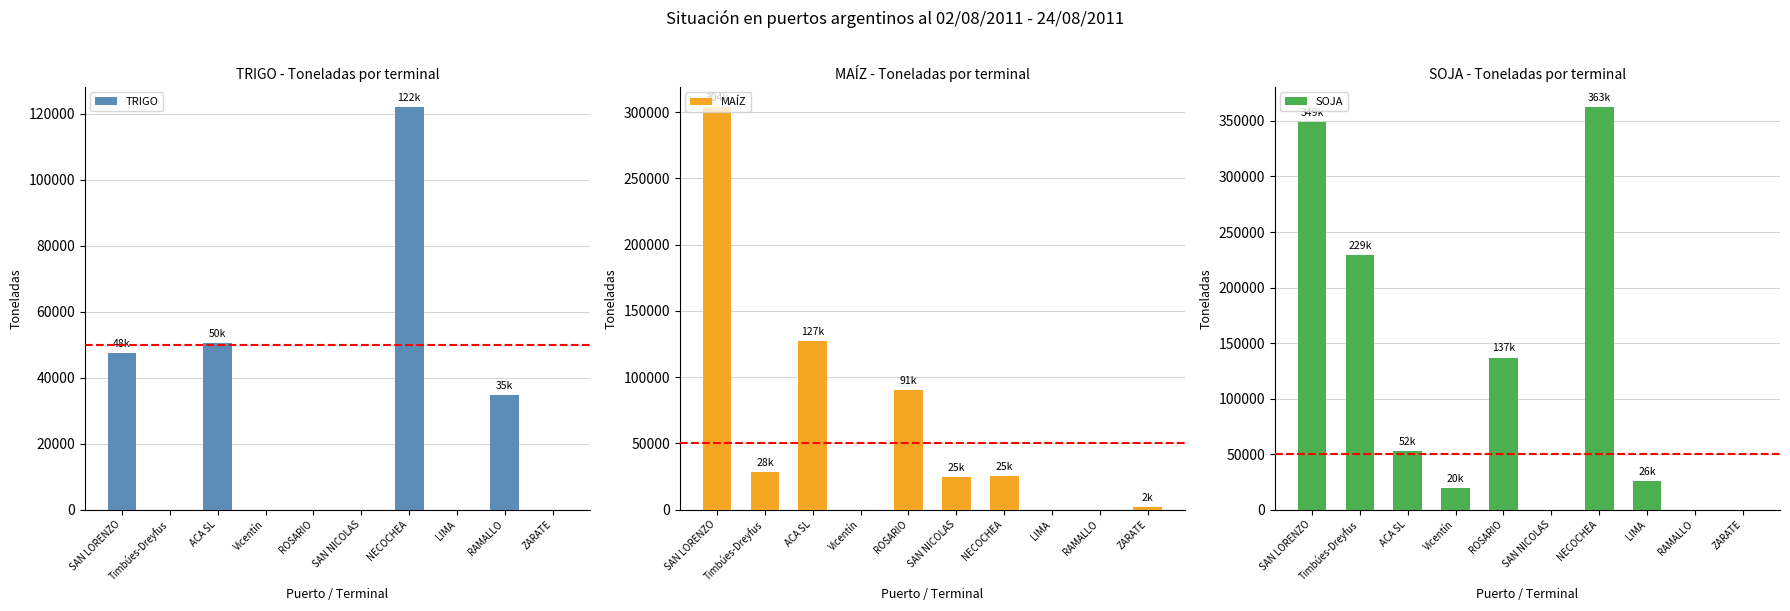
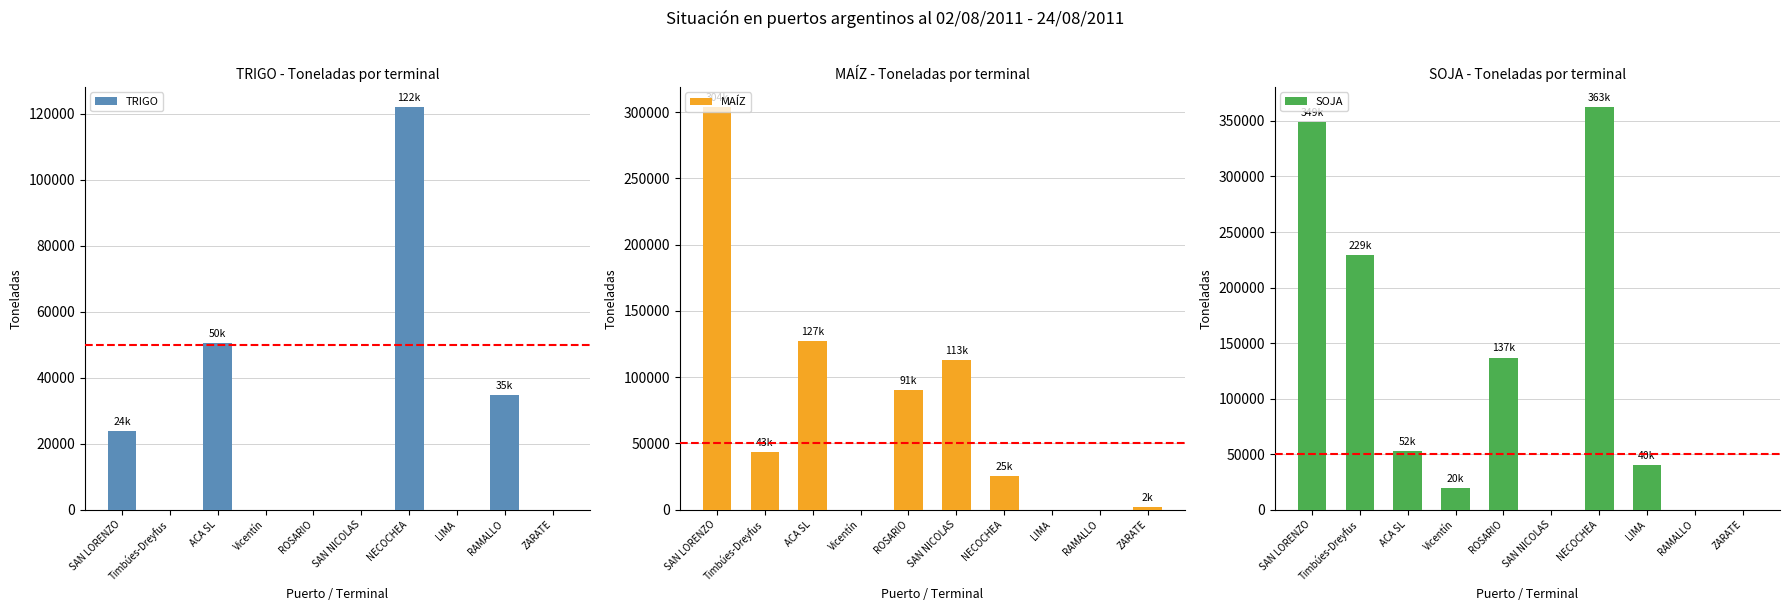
  {
    "TRIGO - Toneladas por terminal": {
-     "SAN LORENZO": "48k",
+     "SAN LORENZO": "24k",
      "ACA SL": "50k",
      "NECOCHEA": "122k",
      "RAMALLO": "35k"
    },
    "MAÍZ - Toneladas por terminal": {
-     "Timbúes-Dreyfus": "28k",
+     "Timbúes-Dreyfus": "43k",
      "ACA SL": "127k",
      "ROSARIO": "91k",
-     "SAN NICOLAS": "25k",
+     "SAN NICOLAS": "113k",
      "NECOCHEA": "25k",
      "ZARATE": "2k"
    },
    "SOJA - Toneladas por terminal": {
      "Timbúes-Dreyfus": "229k",
      "ACA SL": "52k",
      "Vicentín": "20k",
      "ROSARIO": "137k",
      "NECOCHEA": "363k",
-     "LIMA": "26k"
+     "LIMA": "40k"
    }
  }
